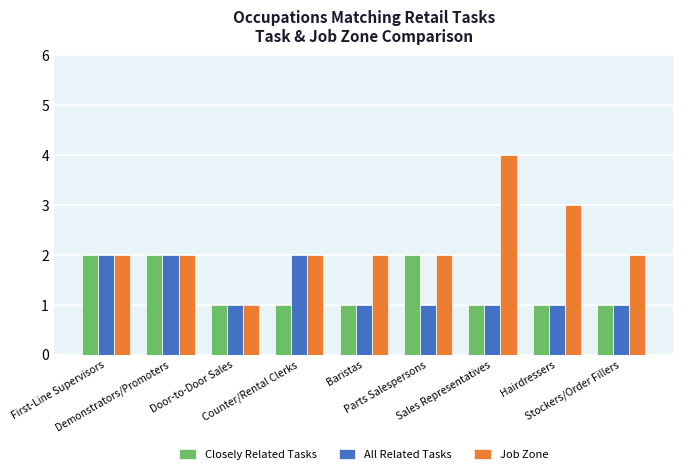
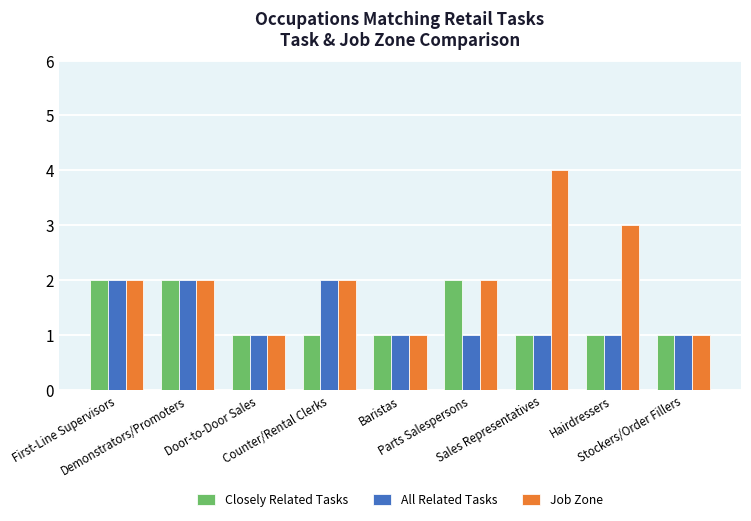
  {
    "Closely Related Tasks": {
      "First-Line Supervisors": 2,
      "Demonstrators/Promoters": 2,
      "Door-to-Door Sales": 1,
      "Counter/Rental Clerks": 1,
      "Baristas": 1,
      "Parts Salespersons": 2,
      "Sales Representatives": 1,
      "Hairdressers": 1,
      "Stockers/Order Fillers": 1
    },
    "All Related Tasks": {
      "First-Line Supervisors": 2,
      "Demonstrators/Promoters": 2,
      "Door-to-Door Sales": 1,
      "Counter/Rental Clerks": 2,
      "Baristas": 1,
      "Parts Salespersons": 1,
      "Sales Representatives": 1,
      "Hairdressers": 1,
      "Stockers/Order Fillers": 1
    },
    "Job Zone": {
      "First-Line Supervisors": 2,
      "Demonstrators/Promoters": 2,
      "Door-to-Door Sales": 1,
      "Counter/Rental Clerks": 2,
-     "Baristas": 2,
+     "Baristas": 1,
      "Parts Salespersons": 2,
      "Sales Representatives": 4,
      "Hairdressers": 3,
-     "Stockers/Order Fillers": 2
+     "Stockers/Order Fillers": 1
    }
  }
